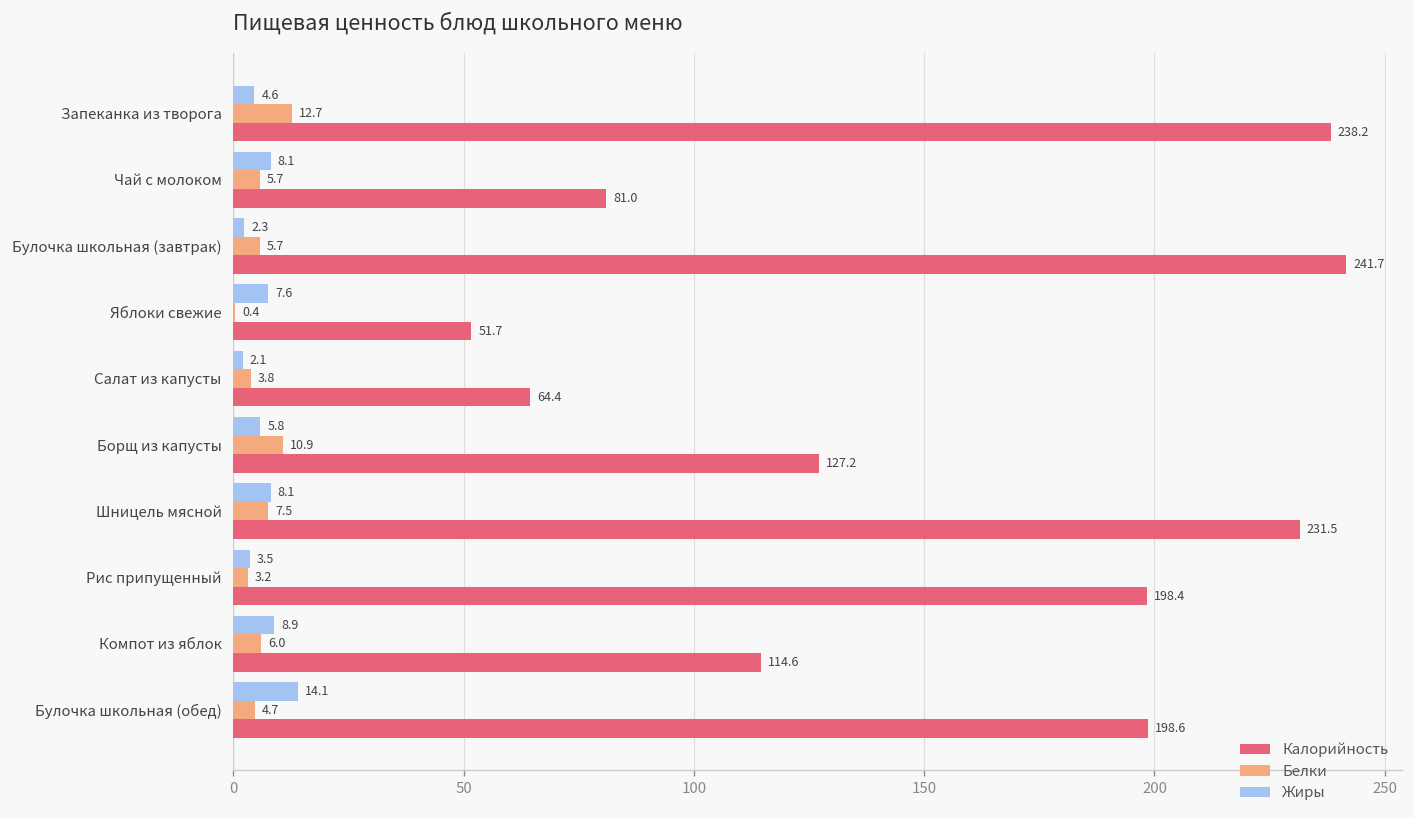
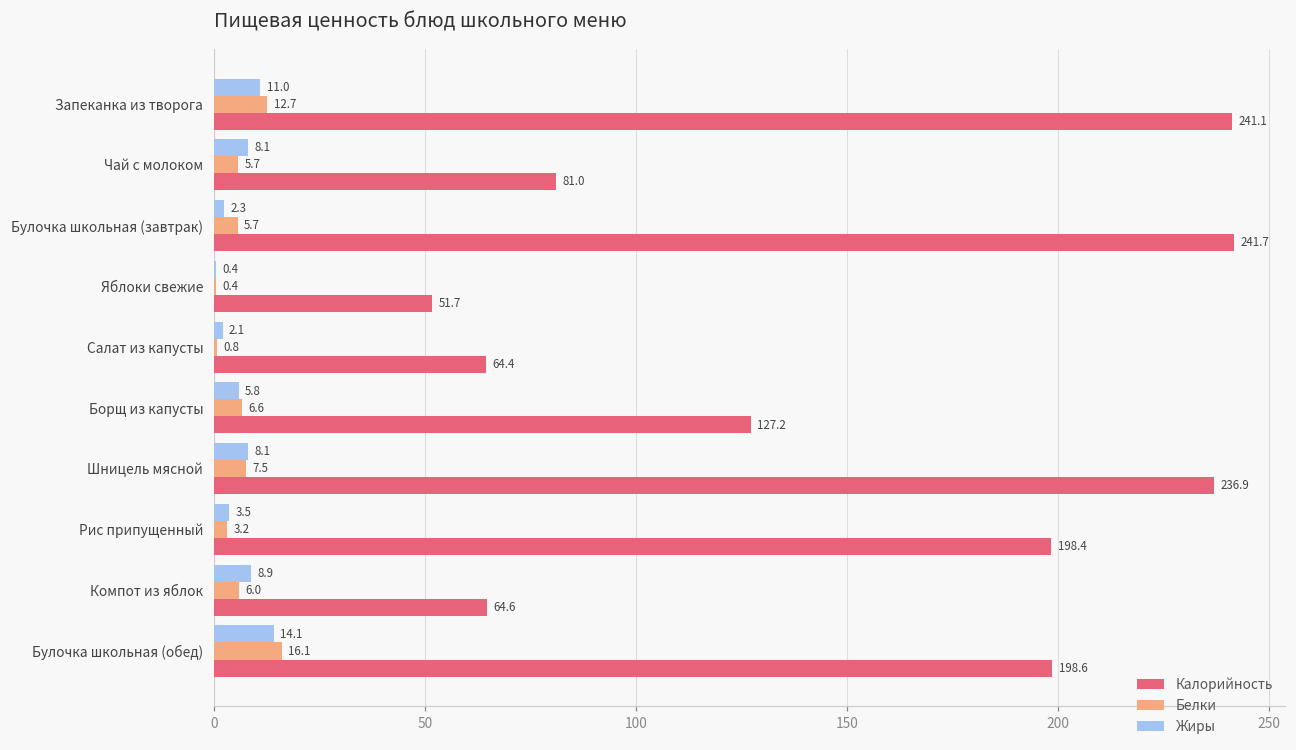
  {
    "Калорийность": {
-     "Запеканка из творога": 238.2,
+     "Запеканка из творога": 241.1,
      "Чай с молоком": 81.0,
      "Булочка школьная (завтрак)": 241.7,
      "Яблоки свежие": 51.7,
      "Салат из капусты": 64.4,
      "Борщ из капусты": 127.2,
-     "Шницель мясной": 231.5,
+     "Шницель мясной": 236.9,
      "Рис припущенный": 198.4,
-     "Компот из яблок": 114.6,
+     "Компот из яблок": 64.6,
      "Булочка школьная (обед)": 198.6
    },
    "Белки": {
      "Запеканка из творога": 12.7,
      "Чай с молоком": 5.7,
      "Булочка школьная (завтрак)": 5.7,
      "Яблоки свежие": 0.4,
-     "Салат из капусты": 3.8,
-     "Борщ из капусты": 10.9,
+     "Салат из капусты": 0.8,
+     "Борщ из капусты": 6.6,
      "Шницель мясной": 7.5,
      "Рис припущенный": 3.2,
      "Компот из яблок": 6.0,
-     "Булочка школьная (обед)": 4.7
+     "Булочка школьная (обед)": 16.1
    },
    "Жиры": {
-     "Запеканка из творога": 4.6,
+     "Запеканка из творога": 11.0,
      "Чай с молоком": 8.1,
      "Булочка школьная (завтрак)": 2.3,
-     "Яблоки свежие": 7.6,
+     "Яблоки свежие": 0.4,
      "Салат из капусты": 2.1,
      "Борщ из капусты": 5.8,
      "Шницель мясной": 8.1,
      "Рис припущенный": 3.5,
      "Компот из яблок": 8.9,
      "Булочка школьная (обед)": 14.1
    }
  }
